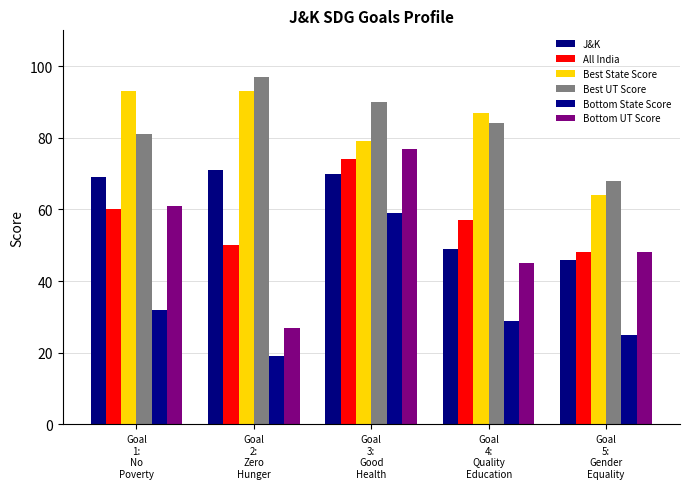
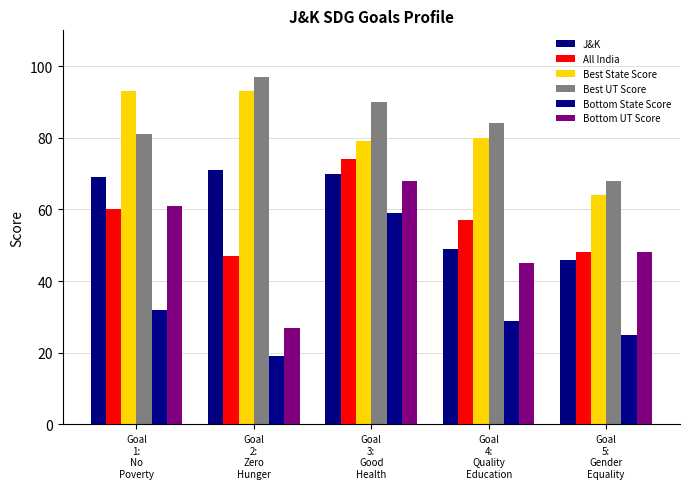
  {
    "All India": {
      "Goal 1: No Poverty": 60,
-     "Goal 2: Zero Hunger": 50,
+     "Goal 2: Zero Hunger": 47,
      "Goal 3: Good Health": 74,
      "Goal 4: Quality Education": 57,
      "Goal 5: Gender Equality": 48
    },
    "Best State Score": {
      "Goal 1: No Poverty": 93,
      "Goal 2: Zero Hunger": 93,
      "Goal 3: Good Health": 79,
-     "Goal 4: Quality Education": 87,
+     "Goal 4: Quality Education": 80,
      "Goal 5: Gender Equality": 64
    },
    "Best UT Score": {
      "Goal 1: No Poverty": 81,
      "Goal 2: Zero Hunger": 97,
      "Goal 3: Good Health": 90,
      "Goal 4: Quality Education": 84,
      "Goal 5: Gender Equality": 68
    },
    "Bottom UT Score": {
      "Goal 1: No Poverty": 61,
      "Goal 2: Zero Hunger": 27,
-     "Goal 3: Good Health": 77,
+     "Goal 3: Good Health": 68,
      "Goal 4: Quality Education": 45,
      "Goal 5: Gender Equality": 48
    }
  }
